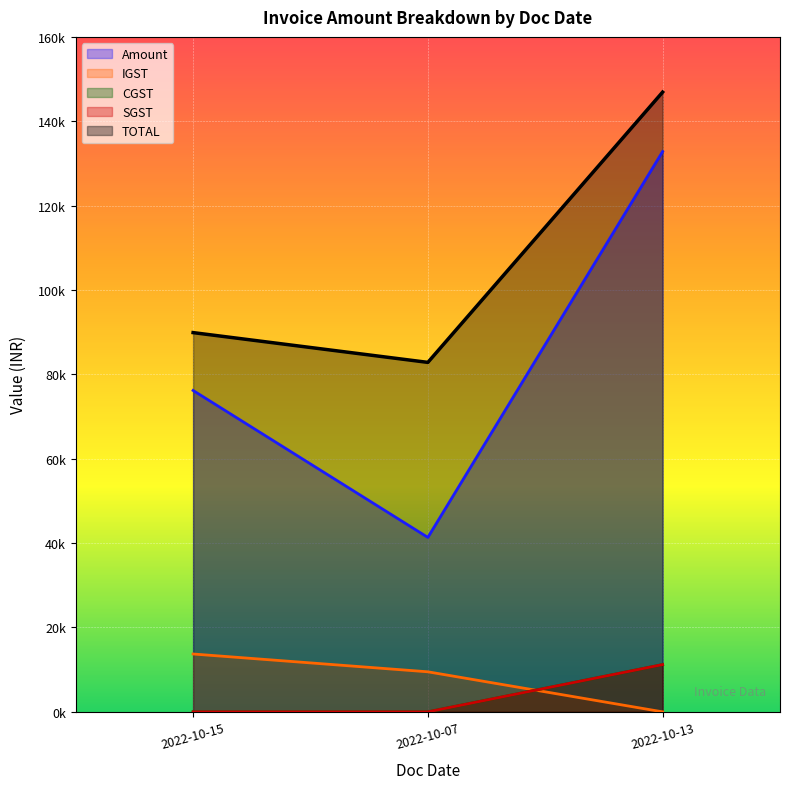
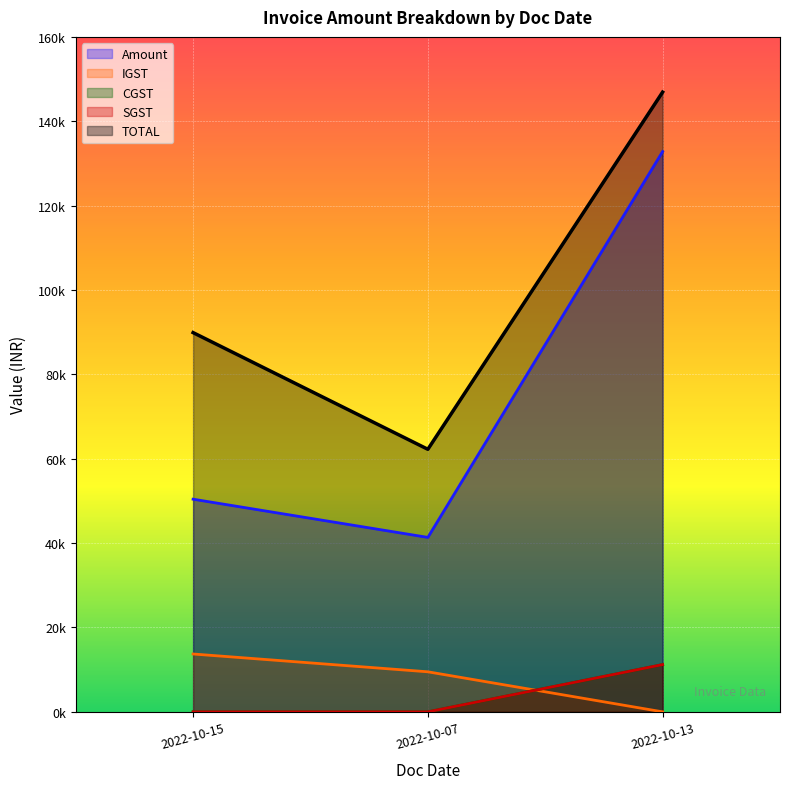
  {
    "Amount": {
-     "2022-10-15": 76000,
+     "2022-10-15": 50000,
      "2022-10-07": 41000,
      "2022-10-13": 133000
    },
    "TOTAL": {
      "2022-10-15": 90000,
-     "2022-10-07": 83000,
+     "2022-10-07": 62000,
      "2022-10-13": 147000
    }
  }
